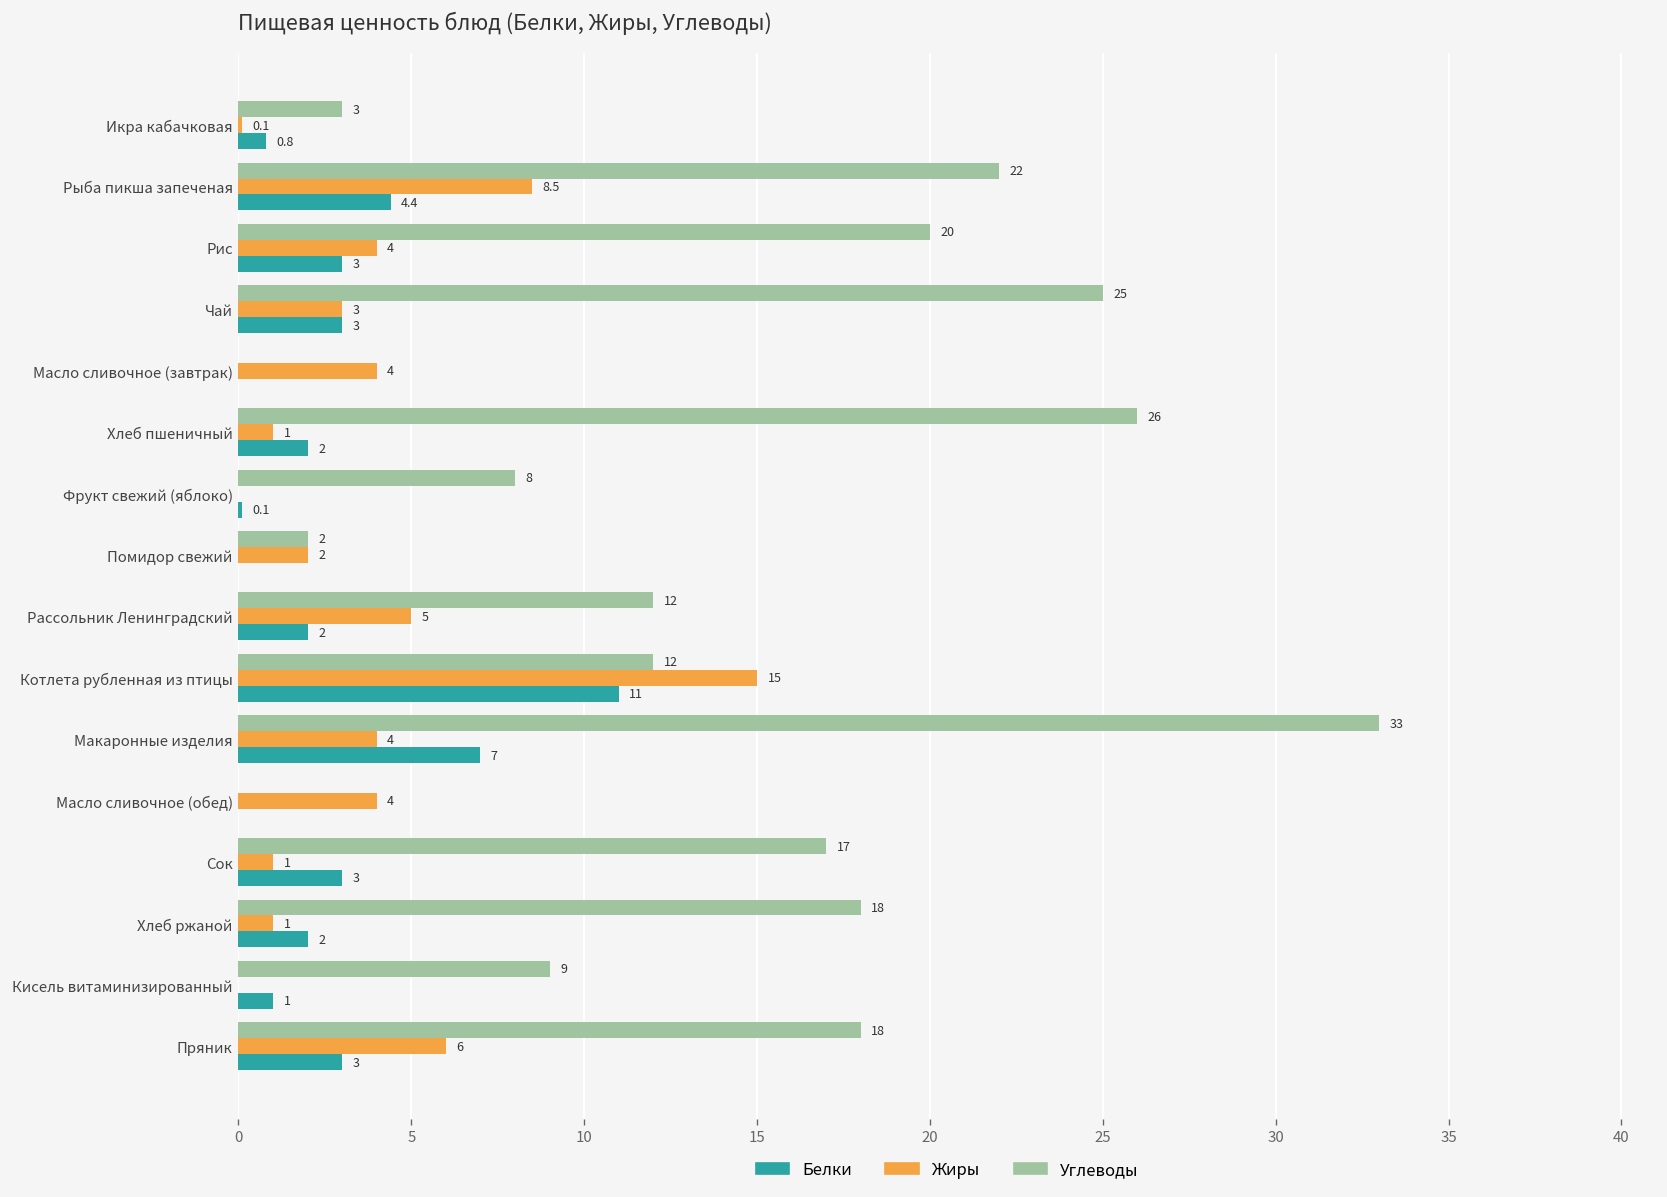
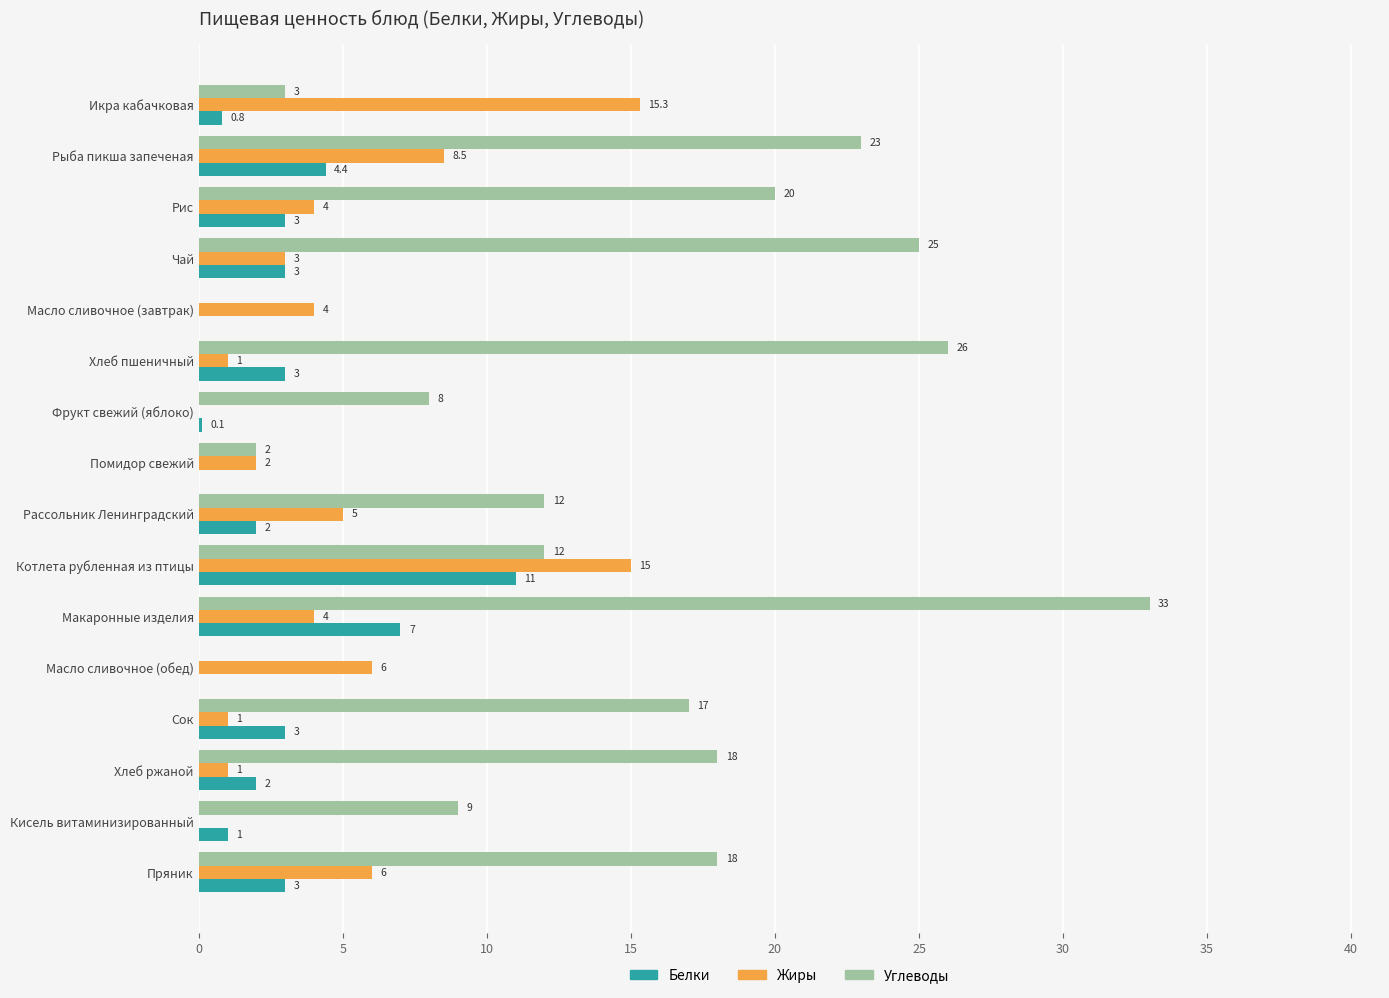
  {
    "Белки": {
      "Икра кабачковая": 0.8,
      "Рыба пикша запеченая": 4.4,
      "Рис": 3,
      "Чай": 3,
-     "Хлеб пшеничный": 2,
+     "Хлеб пшеничный": 3,
      "Фрукт свежий (яблоко)": 0.1,
      "Рассольник Ленинградский": 2,
      "Котлета рубленная из птицы": 11,
      "Макаронные изделия": 7,
      "Сок": 3,
      "Хлеб ржаной": 2,
      "Кисель витаминизированный": 1,
      "Пряник": 3
    },
    "Жиры": {
-     "Икра кабачковая": 0.1,
+     "Икра кабачковая": 15.3,
      "Рыба пикша запеченая": 8.5,
      "Рис": 4,
      "Чай": 3,
      "Масло сливочное (завтрак)": 4,
      "Хлеб пшеничный": 1,
      "Помидор свежий": 2,
      "Рассольник Ленинградский": 5,
      "Котлета рубленная из птицы": 15,
      "Макаронные изделия": 4,
-     "Масло сливочное (обед)": 4,
+     "Масло сливочное (обед)": 6,
      "Сок": 1,
      "Хлеб ржаной": 1,
      "Пряник": 6
    },
    "Углеводы": {
      "Икра кабачковая": 3,
-     "Рыба пикша запеченая": 22,
+     "Рыба пикша запеченая": 23,
      "Рис": 20,
      "Чай": 25,
      "Хлеб пшеничный": 26,
      "Фрукт свежий (яблоко)": 8,
      "Помидор свежий": 2,
      "Рассольник Ленинградский": 12,
      "Котлета рубленная из птицы": 12,
      "Макаронные изделия": 33,
      "Сок": 17,
      "Хлеб ржаной": 18,
      "Кисель витаминизированный": 9,
      "Пряник": 18
    }
  }
